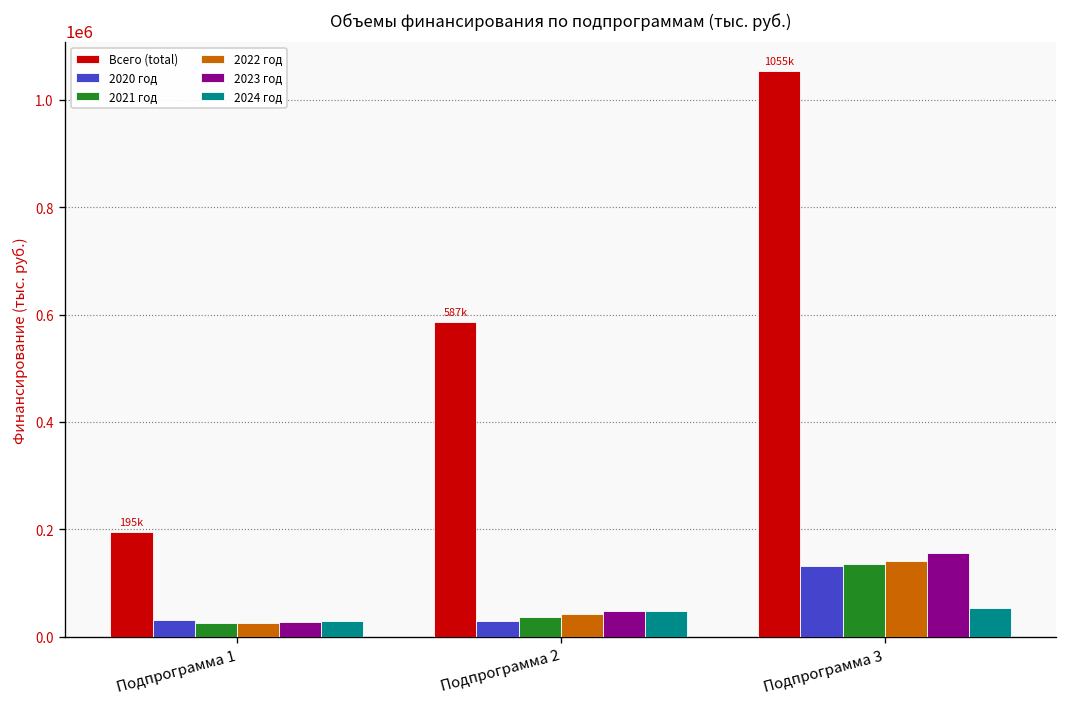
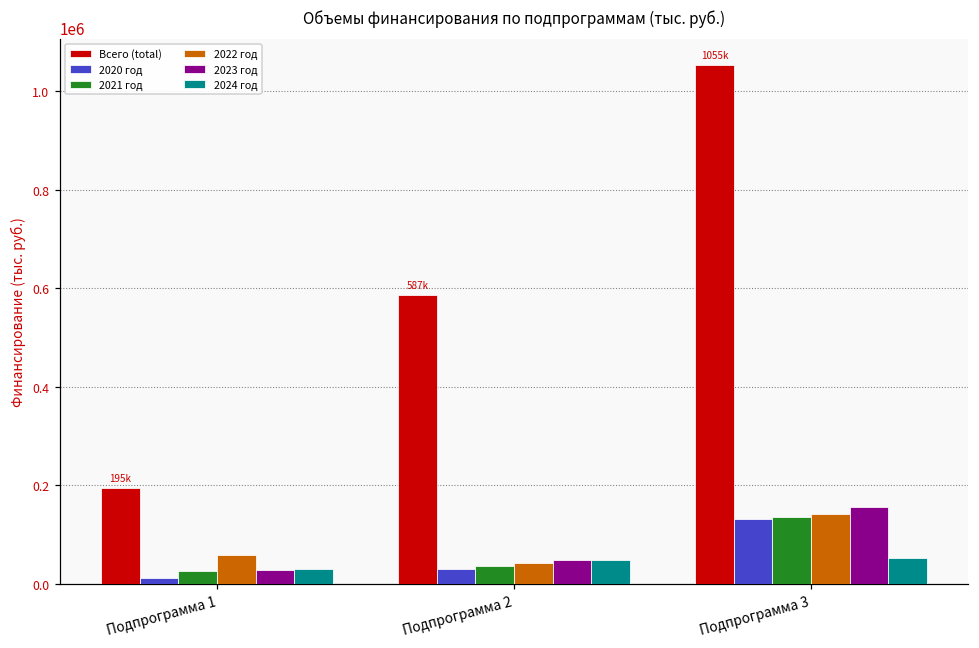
  {
    "Всего (total)": {
      "Подпрограмма 1": "195k",
      "Подпрограмма 2": "587k",
      "Подпрограмма 3": "1055k"
    },
    "2020 год": {
-     "Подпрограмма 1": "30000",
+     "Подпрограмма 1": "10000",
      "Подпрограмма 2": "30000",
      "Подпрограмма 3": "130000"
    },
    "2021 год": {
      "Подпрограмма 1": "30000",
      "Подпрограмма 2": "40000",
      "Подпрограмма 3": "140000"
    },
    "2022 год": {
-     "Подпрограмма 1": "30000",
+     "Подпрограмма 1": "60000",
      "Подпрограмма 2": "40000",
      "Подпрограмма 3": "140000"
    },
    "2023 год": {
      "Подпрограмма 1": "30000",
      "Подпрограмма 2": "50000",
      "Подпрограмма 3": "160000"
    },
    "2024 год": {
      "Подпрограмма 1": "30000",
      "Подпрограмма 2": "50000",
      "Подпрограмма 3": "50000"
    }
  }
